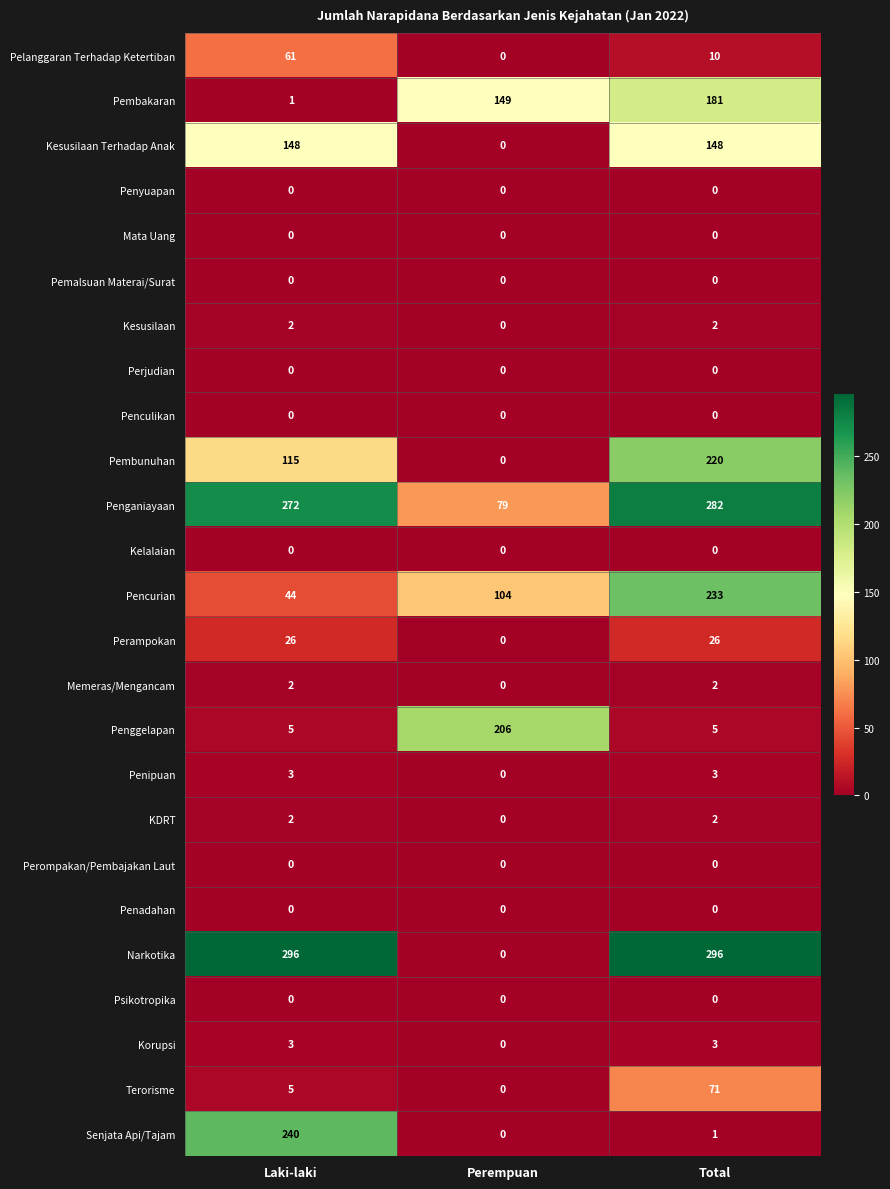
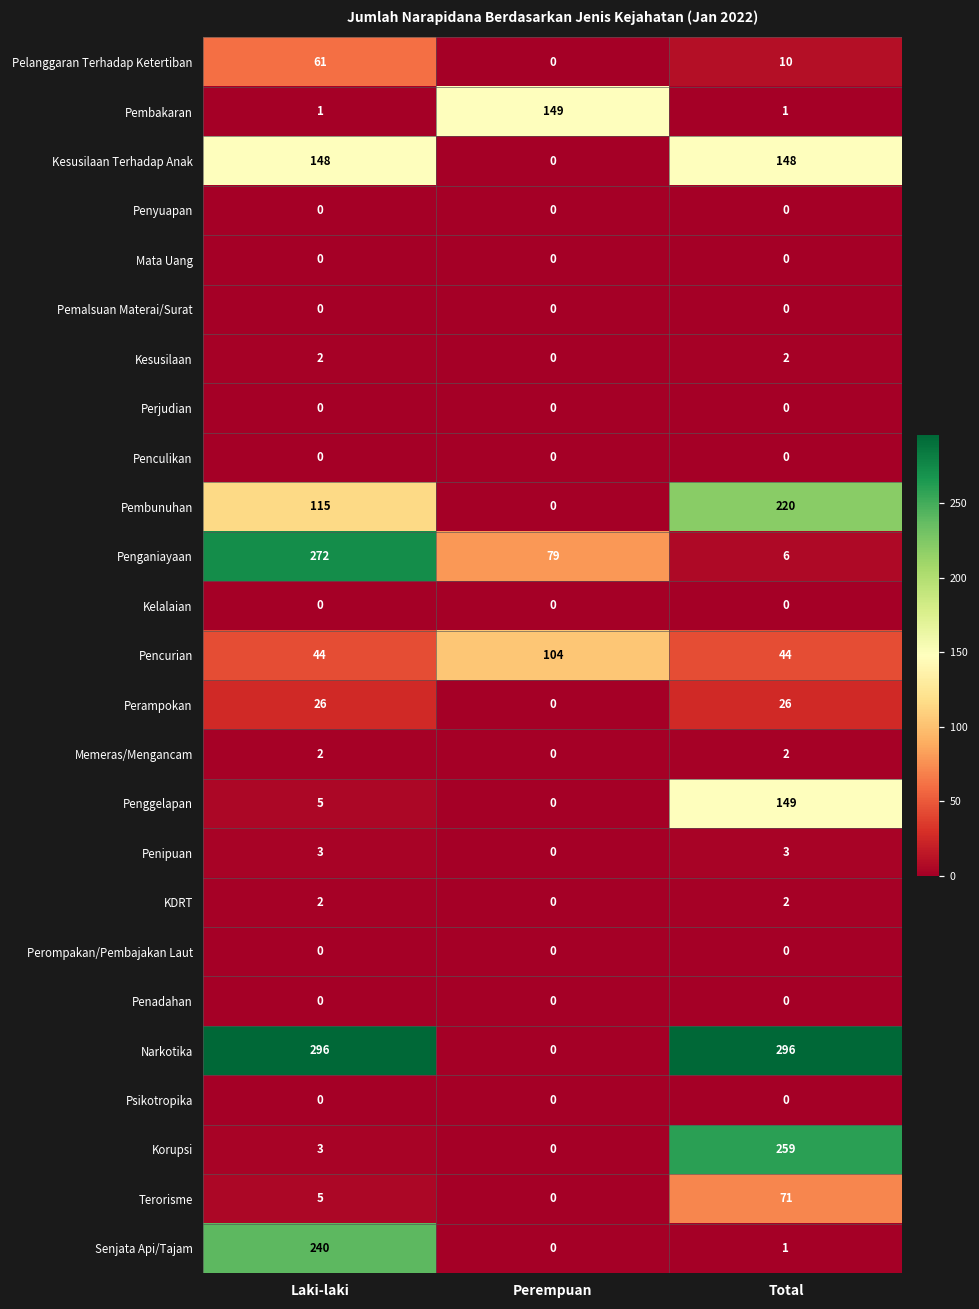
  {
    "Pelanggaran Terhadap Ketertiban": {
      "Laki-laki": 61,
      "Perempuan": 0,
      "Total": 10
    },
    "Pembakaran": {
      "Laki-laki": 1,
      "Perempuan": 149,
-     "Total": 181
+     "Total": 1
    },
    "Kesusilaan Terhadap Anak": {
      "Laki-laki": 148,
      "Perempuan": 0,
      "Total": 148
    },
    "Penyuapan": {
      "Laki-laki": 0,
      "Perempuan": 0,
      "Total": 0
    },
    "Mata Uang": {
      "Laki-laki": 0,
      "Perempuan": 0,
      "Total": 0
    },
    "Pemalsuan Materai/Surat": {
      "Laki-laki": 0,
      "Perempuan": 0,
      "Total": 0
    },
    "Kesusilaan": {
      "Laki-laki": 2,
      "Perempuan": 0,
      "Total": 2
    },
    "Perjudian": {
      "Laki-laki": 0,
      "Perempuan": 0,
      "Total": 0
    },
    "Penculikan": {
      "Laki-laki": 0,
      "Perempuan": 0,
      "Total": 0
    },
    "Pembunuhan": {
      "Laki-laki": 115,
      "Perempuan": 0,
      "Total": 220
    },
    "Penganiayaan": {
      "Laki-laki": 272,
      "Perempuan": 79,
-     "Total": 282
+     "Total": 6
    },
    "Kelalaian": {
      "Laki-laki": 0,
      "Perempuan": 0,
      "Total": 0
    },
    "Pencurian": {
      "Laki-laki": 44,
      "Perempuan": 104,
-     "Total": 233
+     "Total": 44
    },
    "Perampokan": {
      "Laki-laki": 26,
      "Perempuan": 0,
      "Total": 26
    },
    "Memeras/Mengancam": {
      "Laki-laki": 2,
      "Perempuan": 0,
      "Total": 2
    },
    "Penggelapan": {
      "Laki-laki": 5,
-     "Perempuan": 206,
-     "Total": 5
+     "Perempuan": 0,
+     "Total": 149
    },
    "Penipuan": {
      "Laki-laki": 3,
      "Perempuan": 0,
      "Total": 3
    },
    "KDRT": {
      "Laki-laki": 2,
      "Perempuan": 0,
      "Total": 2
    },
    "Perompakan/Pembajakan Laut": {
      "Laki-laki": 0,
      "Perempuan": 0,
      "Total": 0
    },
    "Penadahan": {
      "Laki-laki": 0,
      "Perempuan": 0,
      "Total": 0
    },
    "Narkotika": {
      "Laki-laki": 296,
      "Perempuan": 0,
      "Total": 296
    },
    "Psikotropika": {
      "Laki-laki": 0,
      "Perempuan": 0,
      "Total": 0
    },
    "Korupsi": {
      "Laki-laki": 3,
      "Perempuan": 0,
-     "Total": 3
+     "Total": 259
    },
    "Terorisme": {
      "Laki-laki": 5,
      "Perempuan": 0,
      "Total": 71
    },
    "Senjata Api/Tajam": {
      "Laki-laki": 240,
      "Perempuan": 0,
      "Total": 1
    }
  }
